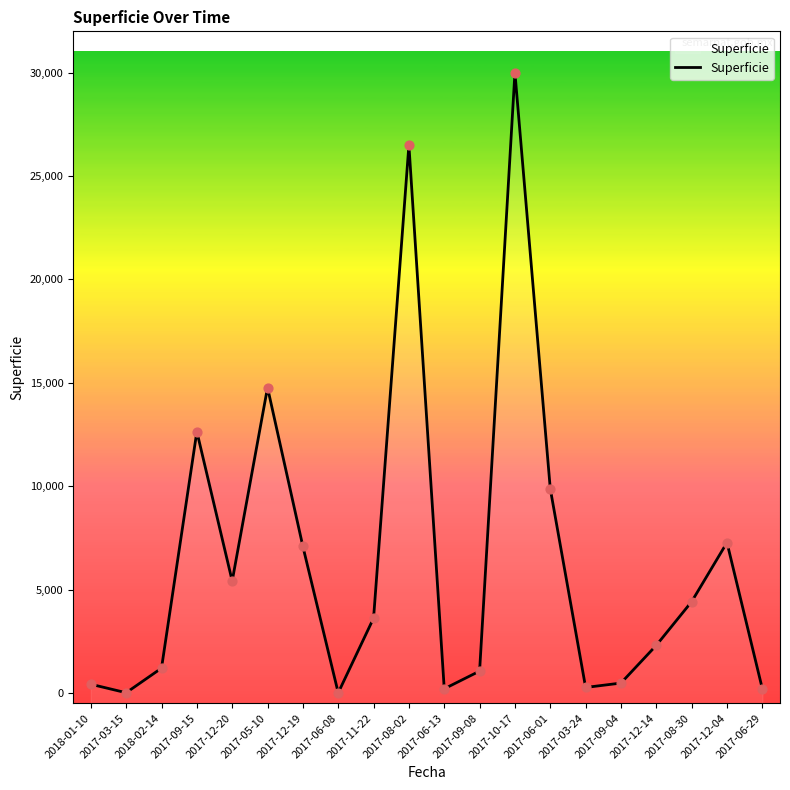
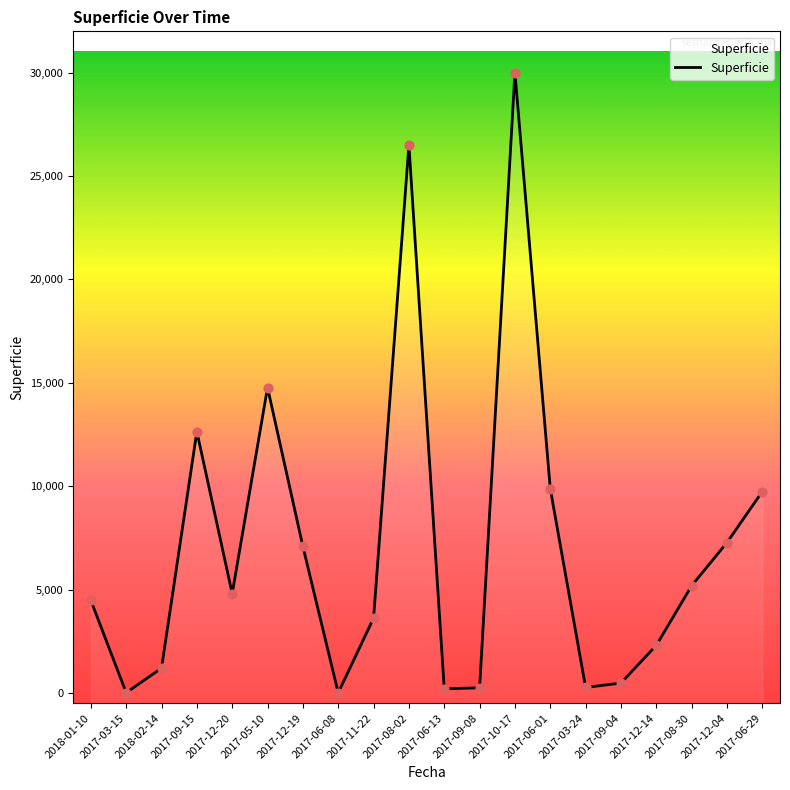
  {
-   "2018-01-10": "400",
+   "2018-01-10": "4,500",
    "2017-03-15": "0",
    "2018-02-14": "1,200",
    "2017-09-15": "12,600",
-   "2017-12-20": "5,400",
+   "2017-12-20": "4,800",
    "2017-05-10": "14,800",
    "2017-12-19": "7,100",
    "2017-06-08": "0",
    "2017-11-22": "3,600",
    "2017-08-02": "26,500",
    "2017-06-13": "200",
-   "2017-09-08": "1,100",
+   "2017-09-08": "200",
    "2017-10-17": "30,000",
    "2017-06-01": "9,900",
    "2017-03-24": "300",
    "2017-09-04": "500",
    "2017-12-14": "2,300",
-   "2017-08-30": "4,400",
+   "2017-08-30": "5,200",
    "2017-12-04": "7,300",
-   "2017-06-29": "200"
+   "2017-06-29": "9,700"
  }
